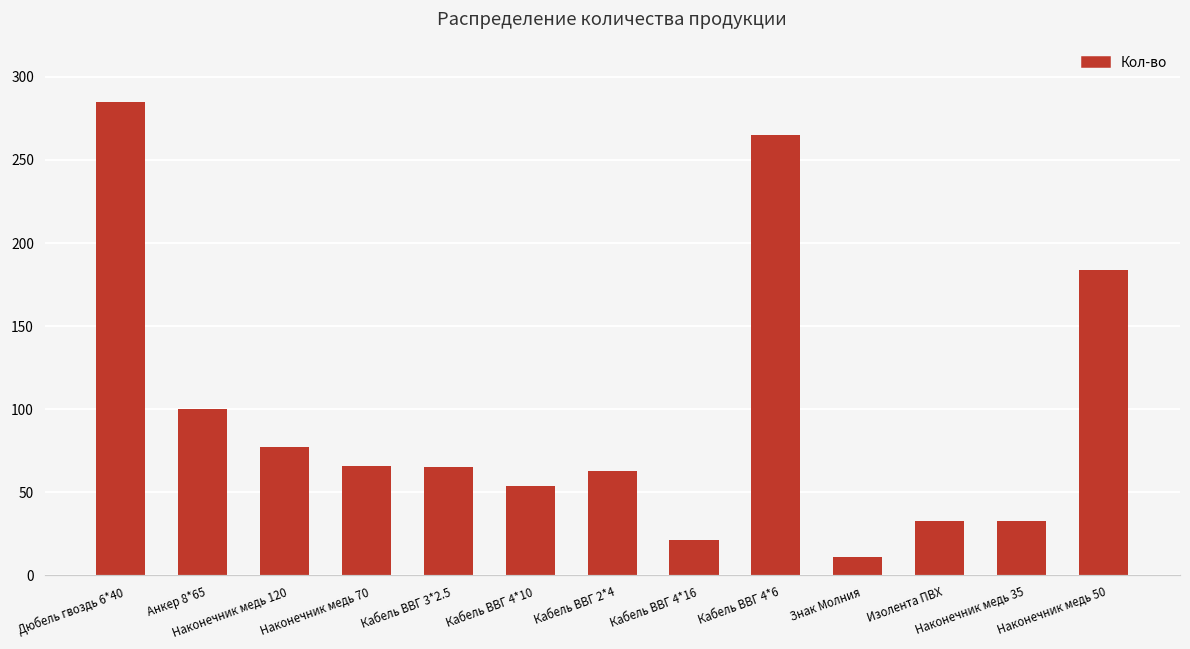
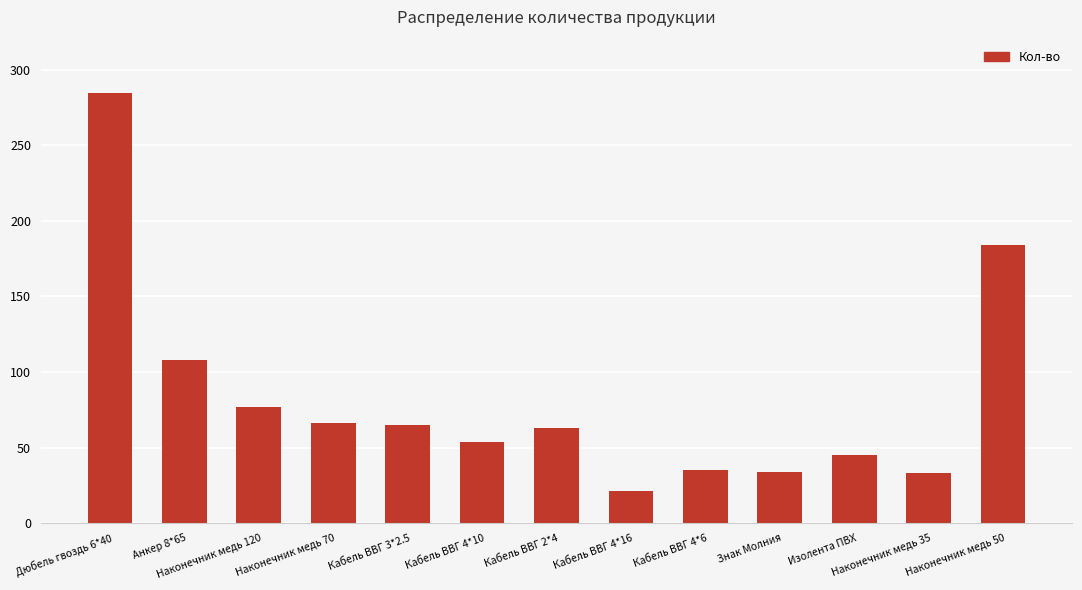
  {
    "Дюбель гвоздь 6*40": 285,
-   "Анкер 8*65": 100,
+   "Анкер 8*65": 108,
    "Наконечник медь 120": 77,
    "Наконечник медь 70": 66,
    "Кабель ВВГ 3*2.5": 65,
    "Кабель ВВГ 4*10": 54,
    "Кабель ВВГ 2*4": 63,
    "Кабель ВВГ 4*16": 21,
-   "Кабель ВВГ 4*6": 265,
-   "Знак Молния": 11,
-   "Изолента ПВХ": 33,
+   "Кабель ВВГ 4*6": 35,
+   "Знак Молния": 34,
+   "Изолента ПВХ": 45,
    "Наконечник медь 35": 33,
    "Наконечник медь 50": 184
  }
